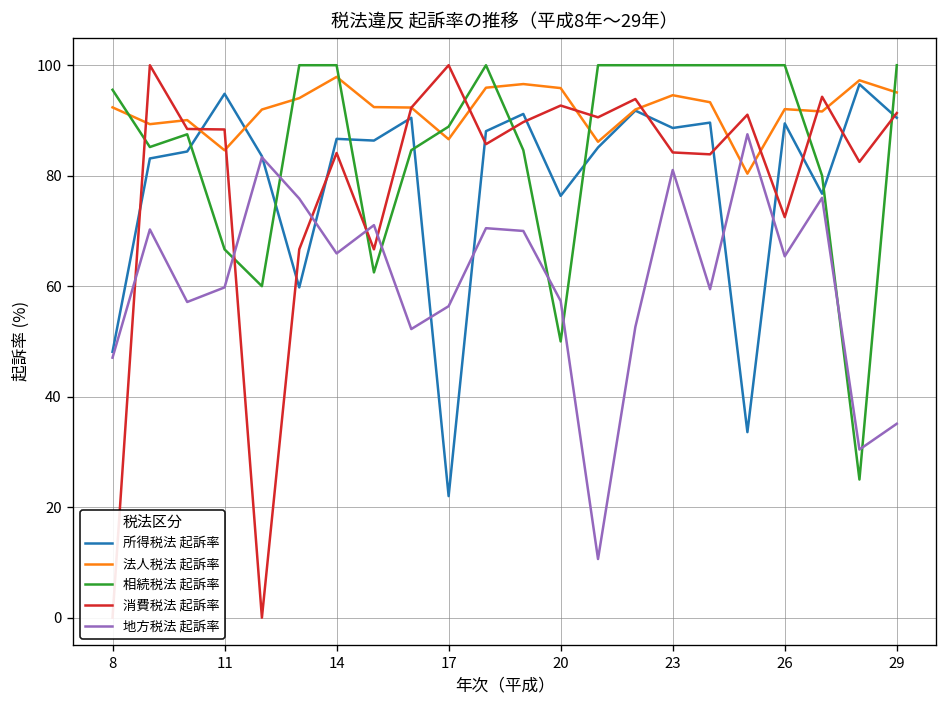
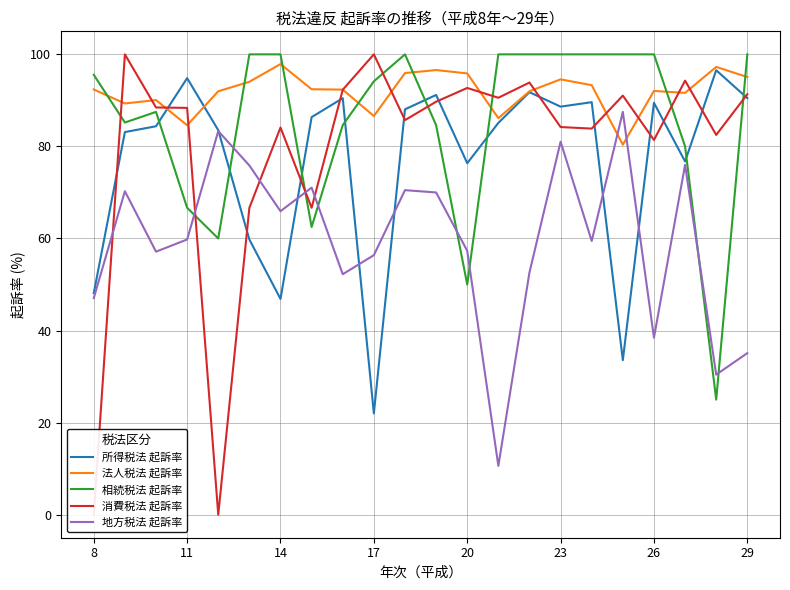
  {
    "所得税法 起訴率": {
      "8": 48,
      "11": 95,
-     "14": 87,
+     "14": 47,
      "17": 22,
      "20": 76,
      "23": 89,
      "26": 89,
      "29": 90
    },
    "法人税法 起訴率": {
      "8": 92,
      "11": 85,
      "14": 98,
      "17": 87,
      "20": 96,
      "23": 95,
      "26": 92,
      "29": 95
    },
    "相続税法 起訴率": {
      "8": 96,
      "11": 67,
      "14": 100,
-     "17": 89,
+     "17": 94,
      "20": 50,
      "23": 100,
      "26": 100,
      "29": 100
    },
    "消費税法 起訴率": {
      "11": 88,
      "14": 84,
      "17": 100,
      "20": 93,
      "23": 84,
-     "26": 73,
+     "26": 81,
      "29": 91
    },
    "地方税法 起訴率": {
      "8": 47,
      "11": 60,
      "14": 66,
      "17": 56,
      "20": 57,
      "23": 81,
-     "26": 65,
+     "26": 38,
      "29": 35
    }
  }
